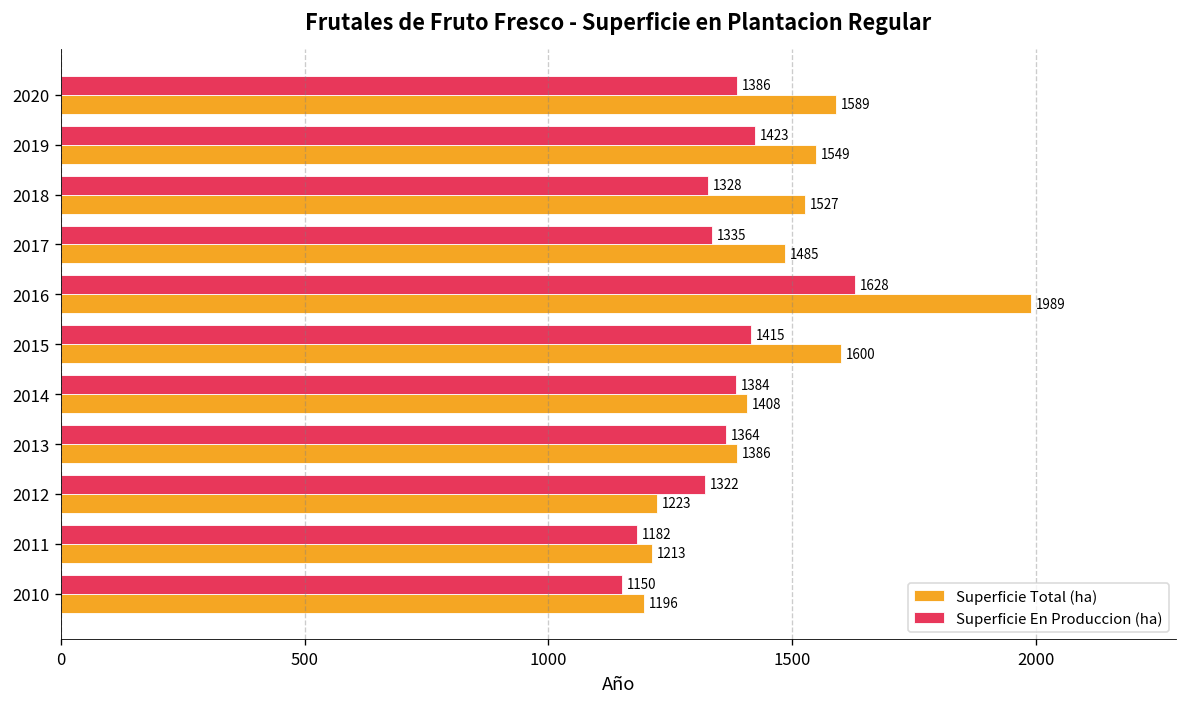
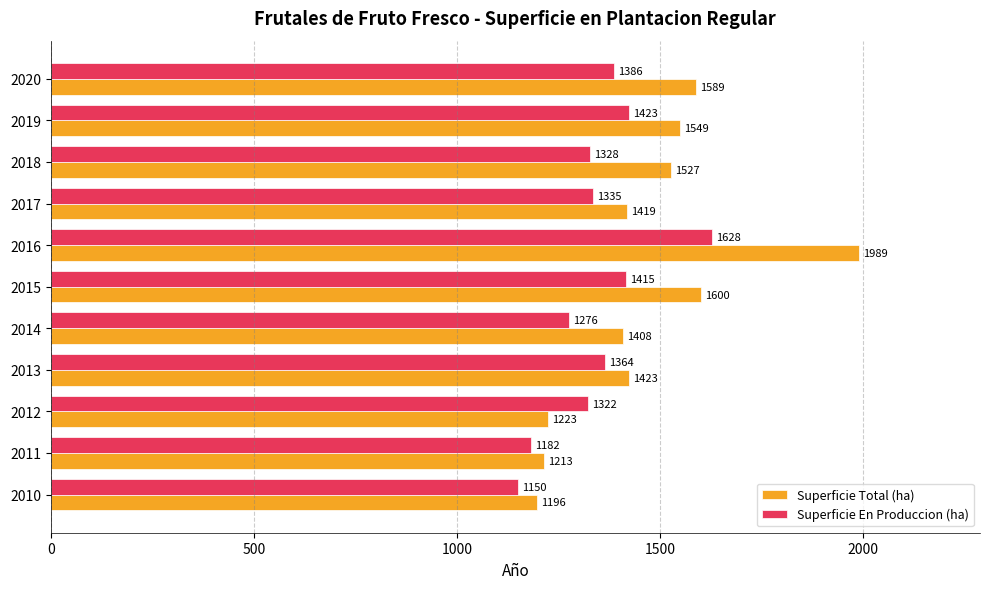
  {
    "Superficie Total (ha)": {
      "2020": 1589,
      "2019": 1549,
      "2018": 1527,
-     "2017": 1485,
+     "2017": 1419,
      "2016": 1989,
      "2015": 1600,
      "2014": 1408,
-     "2013": 1386,
+     "2013": 1423,
      "2012": 1223,
      "2011": 1213,
      "2010": 1196
    },
    "Superficie En Produccion (ha)": {
      "2020": 1386,
      "2019": 1423,
      "2018": 1328,
      "2017": 1335,
      "2016": 1628,
      "2015": 1415,
-     "2014": 1384,
+     "2014": 1276,
      "2013": 1364,
      "2012": 1322,
      "2011": 1182,
      "2010": 1150
    }
  }
